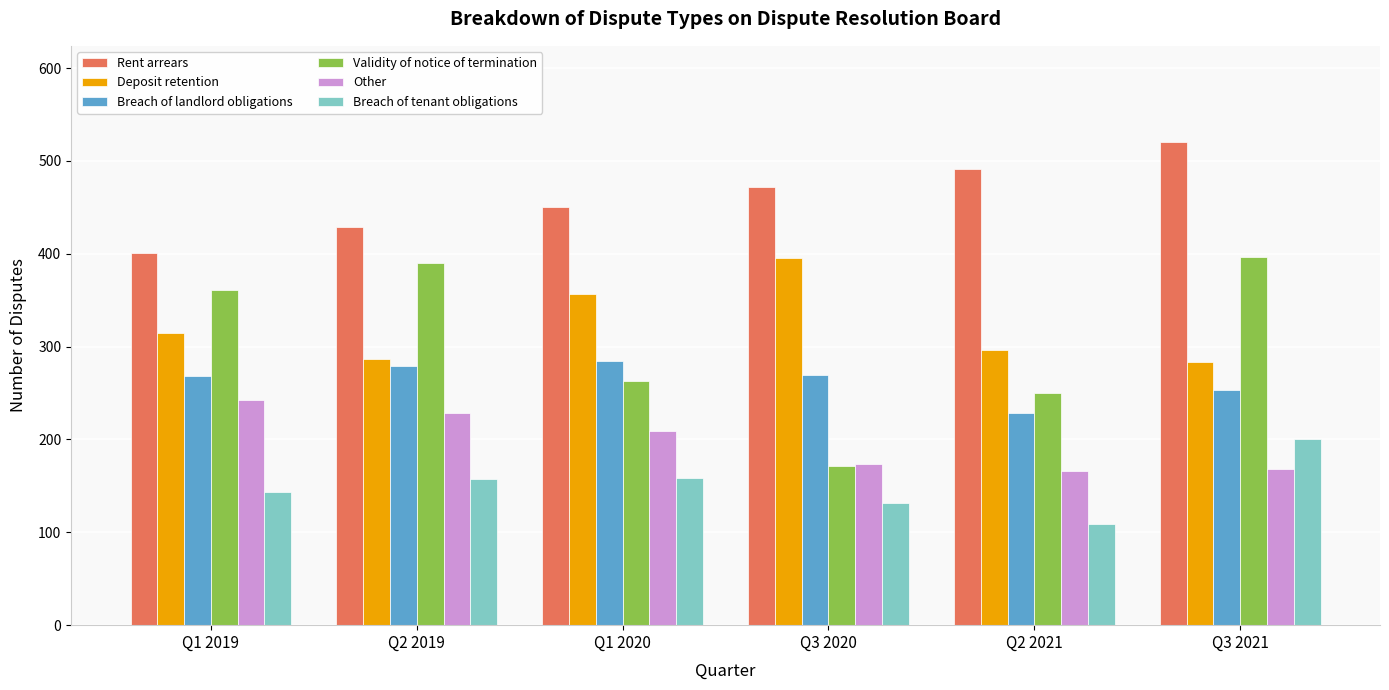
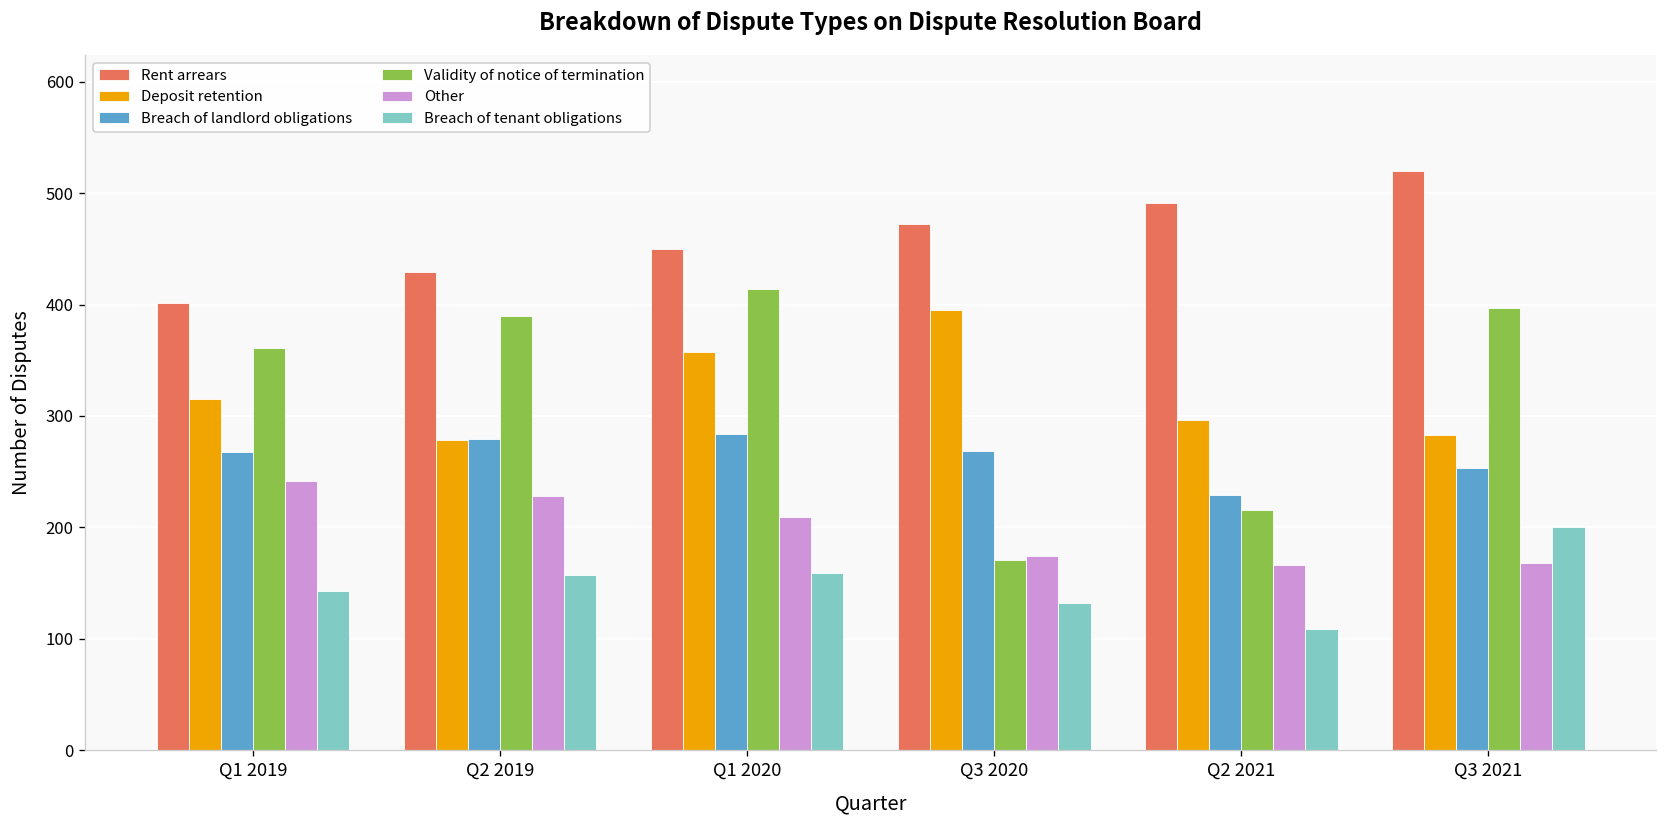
  {
    "Rent arrears": {
      "Q1 2019": 400,
      "Q2 2019": 430,
      "Q1 2020": 450,
      "Q3 2020": 470,
      "Q2 2021": 490,
      "Q3 2021": 520
    },
    "Deposit retention": {
      "Q1 2019": 320,
-     "Q2 2019": 290,
+     "Q2 2019": 280,
      "Q1 2020": 360,
      "Q3 2020": 400,
      "Q2 2021": 300,
      "Q3 2021": 280
    },
    "Validity of notice of termination": {
      "Q1 2019": 360,
      "Q2 2019": 390,
-     "Q1 2020": 260,
+     "Q1 2020": 410,
      "Q3 2020": 170,
-     "Q2 2021": 250,
+     "Q2 2021": 220,
      "Q3 2021": 400
    },
    "Other": {
      "Q1 2019": 240,
      "Q2 2019": 230,
      "Q1 2020": 210,
      "Q3 2020": 170,
      "Q2 2021": 170,
      "Q3 2021": 170
    }
  }
